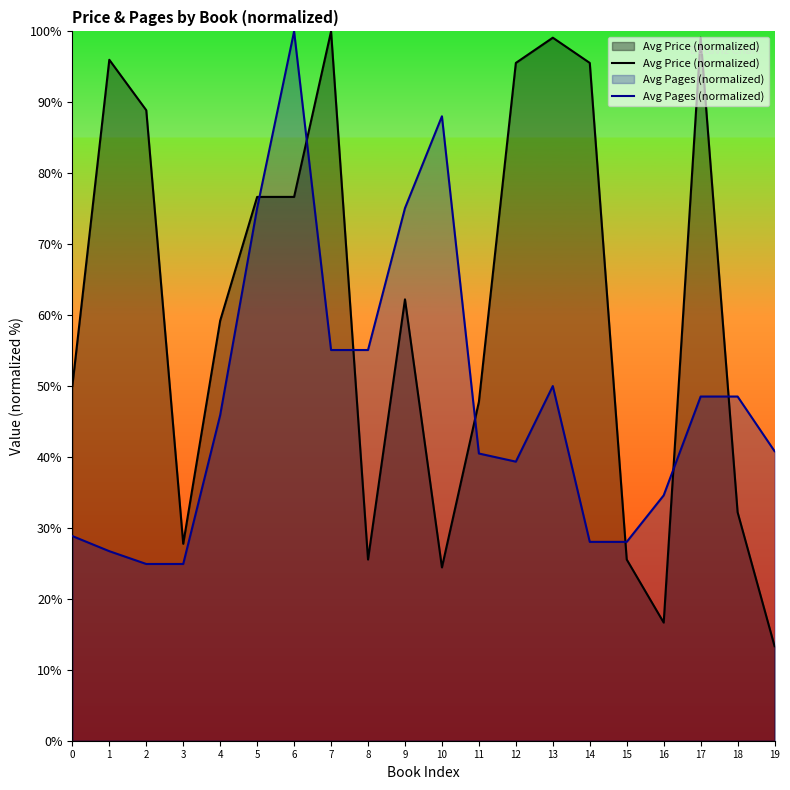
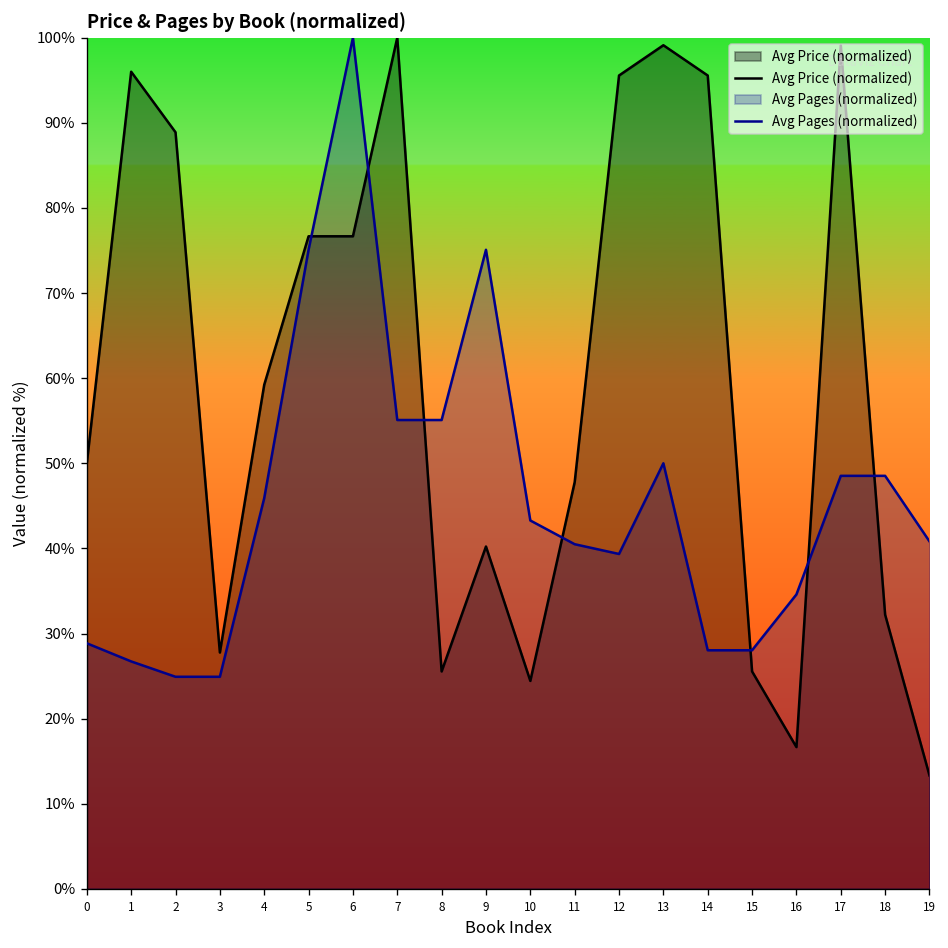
  {
    "Avg Price (normalized)": {
      "0": "50%",
      "1": "96%",
      "2": "89%",
      "3": "28%",
      "4": "59%",
      "5": "77%",
      "6": "77%",
      "7": "100%",
      "8": "26%",
-     "9": "62%",
+     "9": "40%",
      "10": "24%",
      "11": "48%",
      "12": "96%",
      "13": "99%",
      "14": "96%",
      "15": "26%",
      "16": "17%",
      "18": "32%",
      "19": "13%"
    },
    "Avg Pages (normalized)": {
      "0": "29%",
      "1": "27%",
      "2": "25%",
      "3": "25%",
      "4": "46%",
      "5": "75%",
      "6": "100%",
      "7": "55%",
      "8": "55%",
      "9": "75%",
-     "10": "88%",
+     "10": "43%",
      "11": "40%",
      "12": "39%",
      "13": "50%",
      "14": "28%",
      "15": "28%",
      "16": "35%",
      "17": "49%",
      "18": "49%",
      "19": "41%"
    }
  }
